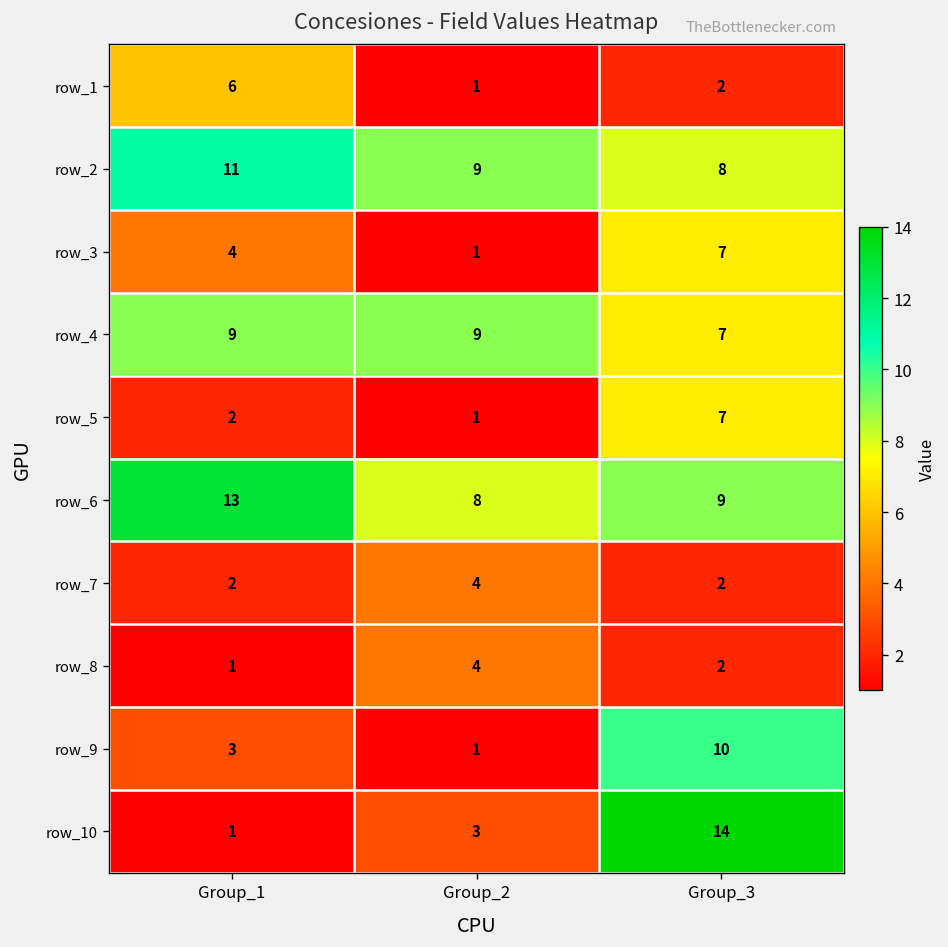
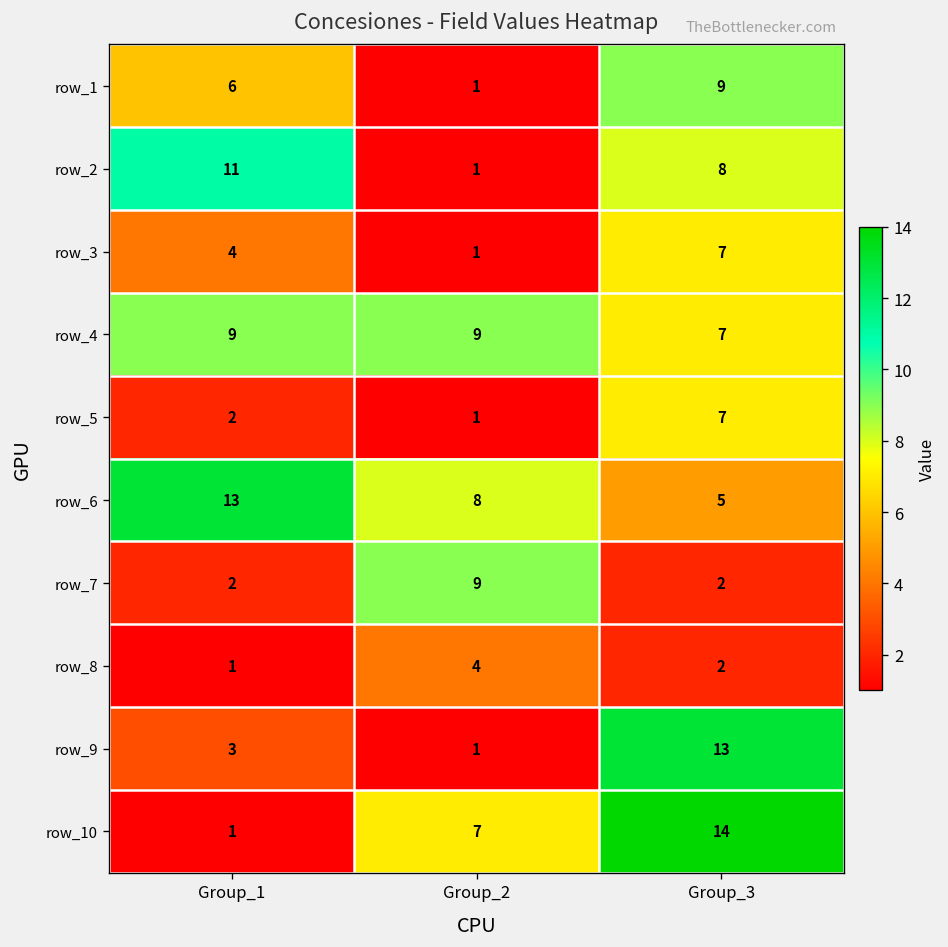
  {
    "row_1": {
      "Group_1": 6,
      "Group_2": 1,
-     "Group_3": 2
+     "Group_3": 9
    },
    "row_2": {
      "Group_1": 11,
-     "Group_2": 9,
+     "Group_2": 1,
      "Group_3": 8
    },
    "row_3": {
      "Group_1": 4,
      "Group_2": 1,
      "Group_3": 7
    },
    "row_4": {
      "Group_1": 9,
      "Group_2": 9,
      "Group_3": 7
    },
    "row_5": {
      "Group_1": 2,
      "Group_2": 1,
      "Group_3": 7
    },
    "row_6": {
      "Group_1": 13,
      "Group_2": 8,
-     "Group_3": 9
+     "Group_3": 5
    },
    "row_7": {
      "Group_1": 2,
-     "Group_2": 4,
+     "Group_2": 9,
      "Group_3": 2
    },
    "row_8": {
      "Group_1": 1,
      "Group_2": 4,
      "Group_3": 2
    },
    "row_9": {
      "Group_1": 3,
      "Group_2": 1,
-     "Group_3": 10
+     "Group_3": 13
    },
    "row_10": {
      "Group_1": 1,
-     "Group_2": 3,
+     "Group_2": 7,
      "Group_3": 14
    }
  }
